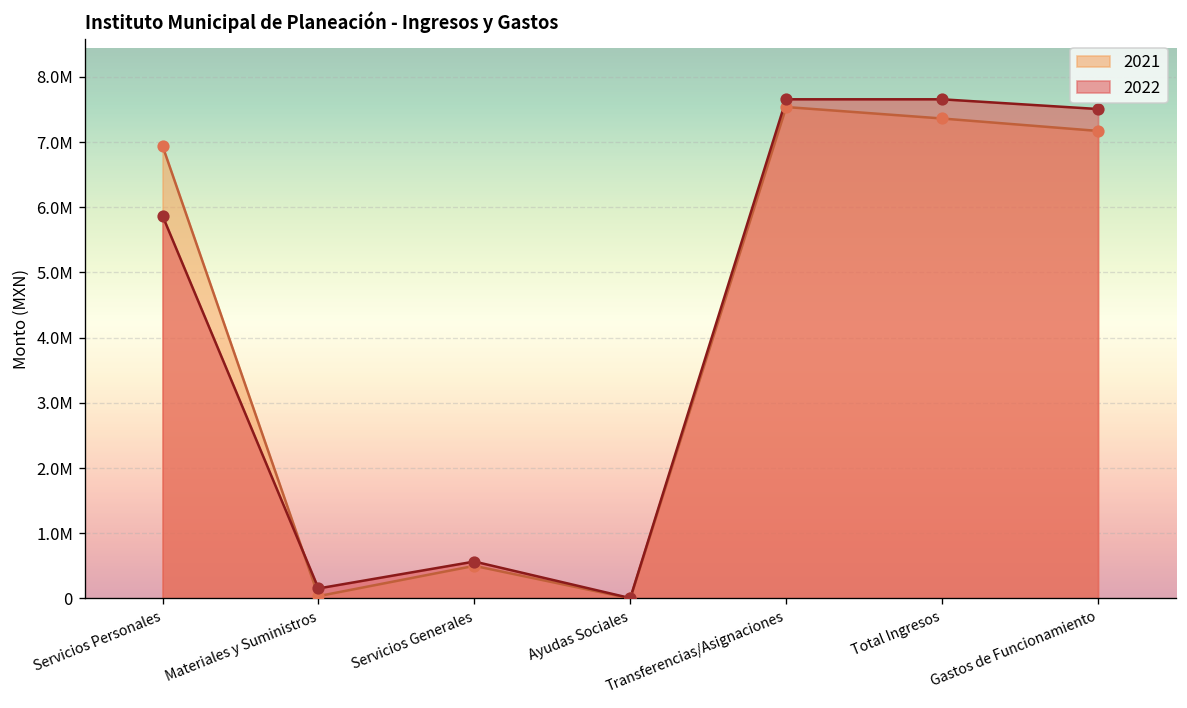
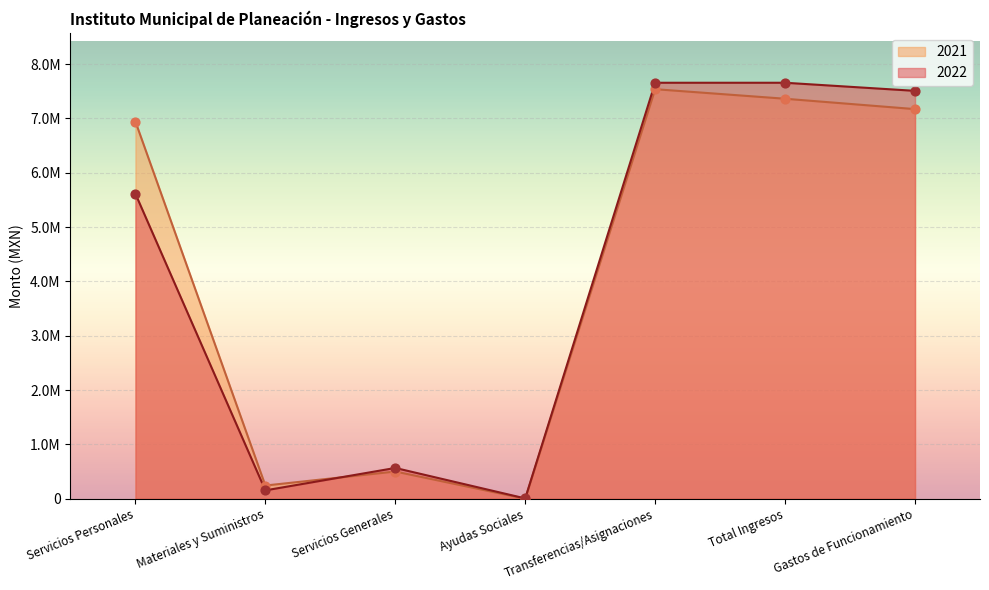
  {
    "2021": {
      "Servicios Personales": 6900000,
-     "Materiales y Suministros": 0,
+     "Materiales y Suministros": 200000,
      "Servicios Generales": 500000,
      "Transferencias/Asignaciones": 7500000,
      "Total Ingresos": 7400000,
      "Gastos de Funcionamiento": 7200000
    },
    "2022": {
-     "Servicios Personales": 5900000,
+     "Servicios Personales": 5600000,
      "Materiales y Suministros": 200000,
      "Servicios Generales": 600000,
      "Transferencias/Asignaciones": 7700000,
      "Total Ingresos": 7700000,
      "Gastos de Funcionamiento": 7500000
    }
  }
